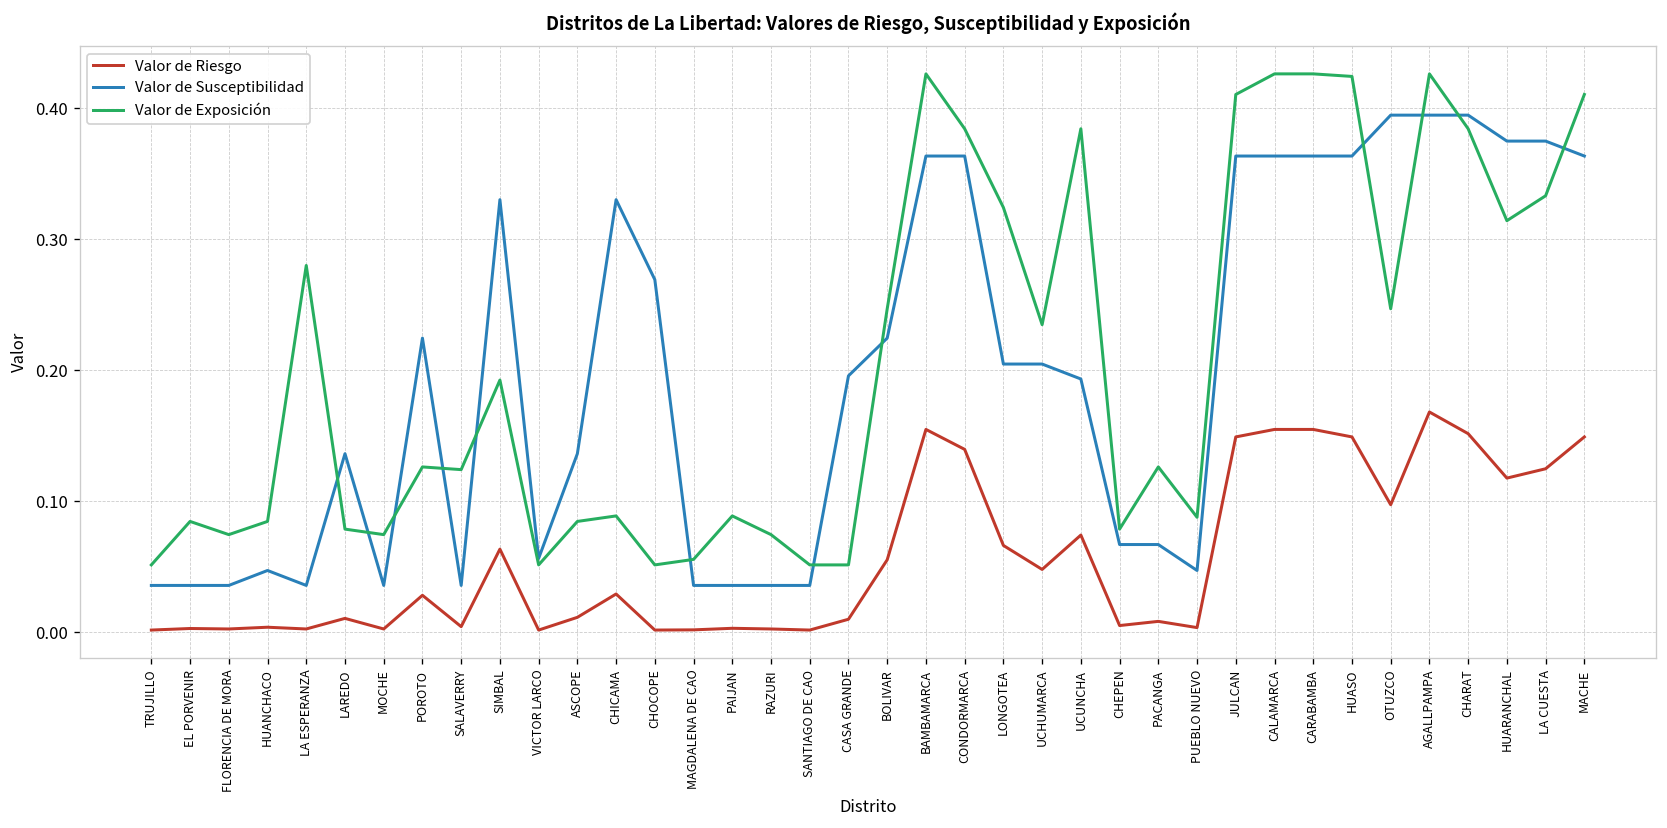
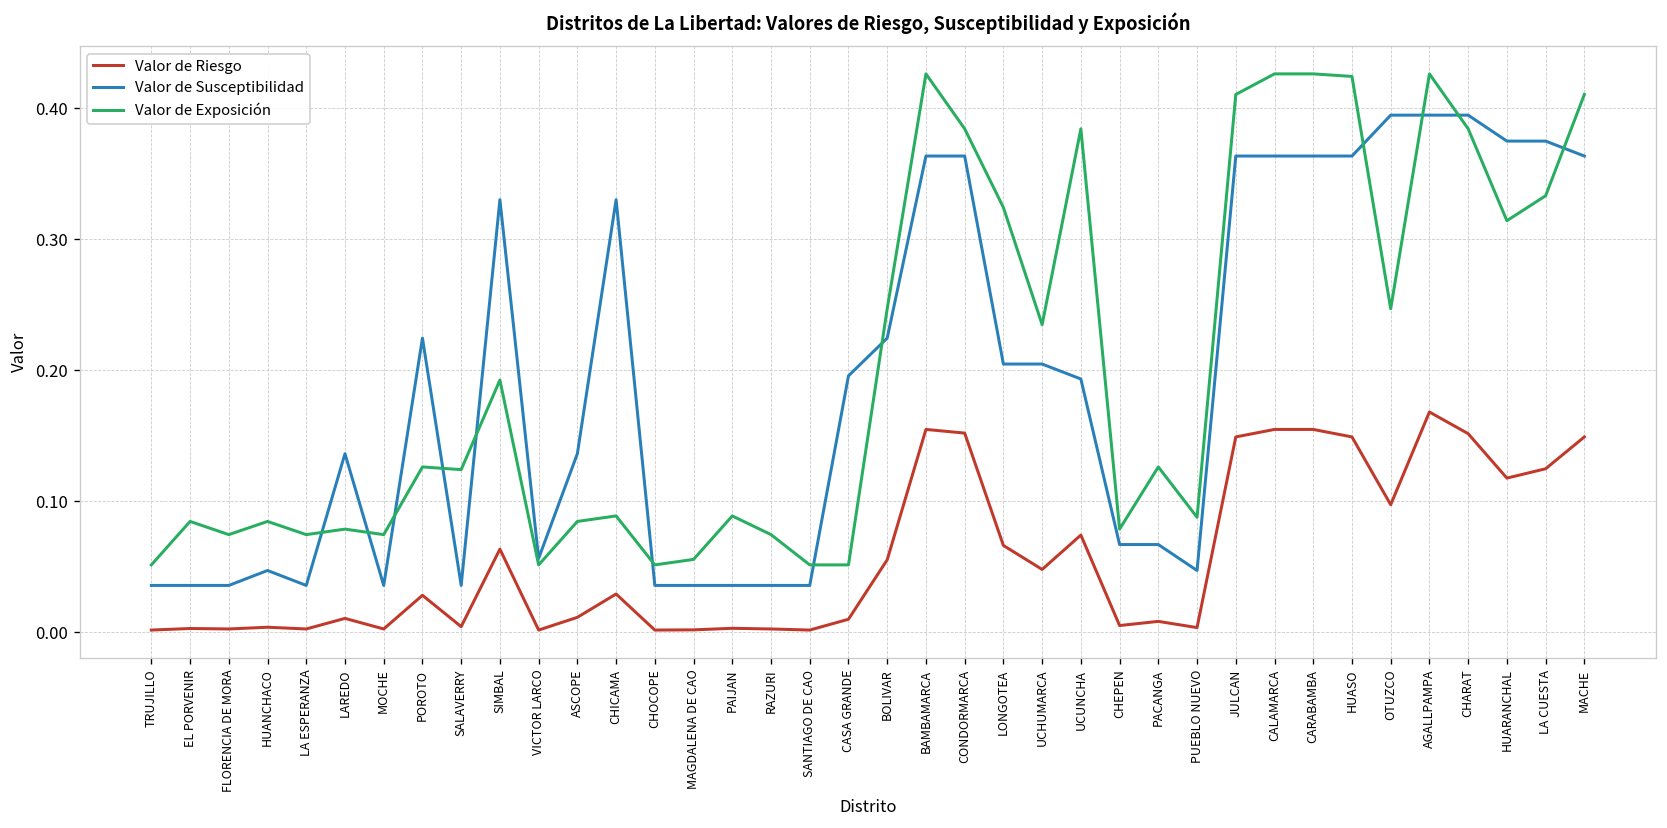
  {
    "Valor de Riesgo": {
      "TRUJILLO": 0.002,
      "EL PORVENIR": 0.003,
      "FLORENCIA DE MORA": 0.003,
      "HUANCHACO": 0.004,
      "LA ESPERANZA": 0.003,
      "LAREDO": 0.011,
      "MOCHE": 0.003,
      "POROTO": 0.028,
      "SALAVERRY": 0.004,
      "SIMBAL": 0.064,
      "VICTOR LARCO": 0.002,
      "ASCOPE": 0.012,
      "CHICAMA": 0.029,
      "CHOCOPE": 0.002,
      "MAGDALENA DE CAO": 0.002,
      "PAIJAN": 0.003,
      "RAZURI": 0.003,
      "SANTIAGO DE CAO": 0.002,
      "CASA GRANDE": 0.010,
      "BOLIVAR": 0.055,
      "BAMBAMARCA": 0.155,
-     "CONDORMARCA": 0.140,
+     "CONDORMARCA": 0.152,
      "LONGOTEA": 0.066,
      "UCHUMARCA": 0.048,
      "UCUNCHA": 0.074,
      "CHEPEN": 0.005,
      "PACANGA": 0.008,
      "PUEBLO NUEVO": 0.004,
      "JULCAN": 0.149,
      "CALAMARCA": 0.155,
      "CARABAMBA": 0.155,
      "HUASO": 0.149,
      "OTUZCO": 0.097,
      "AGALLPAMPA": 0.168,
      "CHARAT": 0.152,
      "HUARANCHAL": 0.118,
      "LA CUESTA": 0.125,
      "MACHE": 0.149
    },
    "Valor de Susceptibilidad": {
      "TRUJILLO": 0.036,
      "EL PORVENIR": 0.036,
      "FLORENCIA DE MORA": 0.036,
      "HUANCHACO": 0.047,
      "LA ESPERANZA": 0.036,
      "LAREDO": 0.136,
      "MOCHE": 0.036,
      "POROTO": 0.225,
      "SALAVERRY": 0.036,
      "SIMBAL": 0.330,
      "VICTOR LARCO": 0.057,
      "ASCOPE": 0.136,
      "CHICAMA": 0.330,
-     "CHOCOPE": 0.269,
+     "CHOCOPE": 0.036,
      "MAGDALENA DE CAO": 0.036,
      "PAIJAN": 0.036,
      "RAZURI": 0.036,
      "SANTIAGO DE CAO": 0.036,
      "CASA GRANDE": 0.196,
      "BOLIVAR": 0.225,
      "BAMBAMARCA": 0.364,
      "CONDORMARCA": 0.364,
      "LONGOTEA": 0.205,
      "UCHUMARCA": 0.205,
      "UCUNCHA": 0.193,
      "CHEPEN": 0.067,
      "PACANGA": 0.067,
      "PUEBLO NUEVO": 0.047,
      "JULCAN": 0.364,
      "CALAMARCA": 0.364,
      "CARABAMBA": 0.364,
      "HUASO": 0.364,
      "OTUZCO": 0.395,
      "AGALLPAMPA": 0.395,
      "CHARAT": 0.395,
      "HUARANCHAL": 0.375,
      "LA CUESTA": 0.375,
      "MACHE": 0.364
    },
    "Valor de Exposición": {
      "TRUJILLO": 0.052,
      "EL PORVENIR": 0.085,
      "FLORENCIA DE MORA": 0.075,
      "HUANCHACO": 0.085,
-     "LA ESPERANZA": 0.280,
+     "LA ESPERANZA": 0.075,
      "LAREDO": 0.079,
      "MOCHE": 0.075,
      "POROTO": 0.126,
      "SALAVERRY": 0.124,
      "SIMBAL": 0.193,
      "VICTOR LARCO": 0.052,
      "ASCOPE": 0.085,
      "CHICAMA": 0.089,
      "CHOCOPE": 0.052,
      "MAGDALENA DE CAO": 0.056,
      "PAIJAN": 0.089,
      "RAZURI": 0.075,
      "SANTIAGO DE CAO": 0.052,
      "CASA GRANDE": 0.052,
      "BOLIVAR": 0.247,
      "BAMBAMARCA": 0.426,
      "CONDORMARCA": 0.384,
      "LONGOTEA": 0.324,
      "UCHUMARCA": 0.235,
      "UCUNCHA": 0.384,
      "CHEPEN": 0.079,
      "PACANGA": 0.126,
      "PUEBLO NUEVO": 0.088,
      "JULCAN": 0.410,
      "CALAMARCA": 0.426,
      "CARABAMBA": 0.426,
      "HUASO": 0.424,
      "OTUZCO": 0.247,
      "AGALLPAMPA": 0.426,
      "CHARAT": 0.384,
      "HUARANCHAL": 0.314,
      "LA CUESTA": 0.333,
      "MACHE": 0.410
    }
  }
